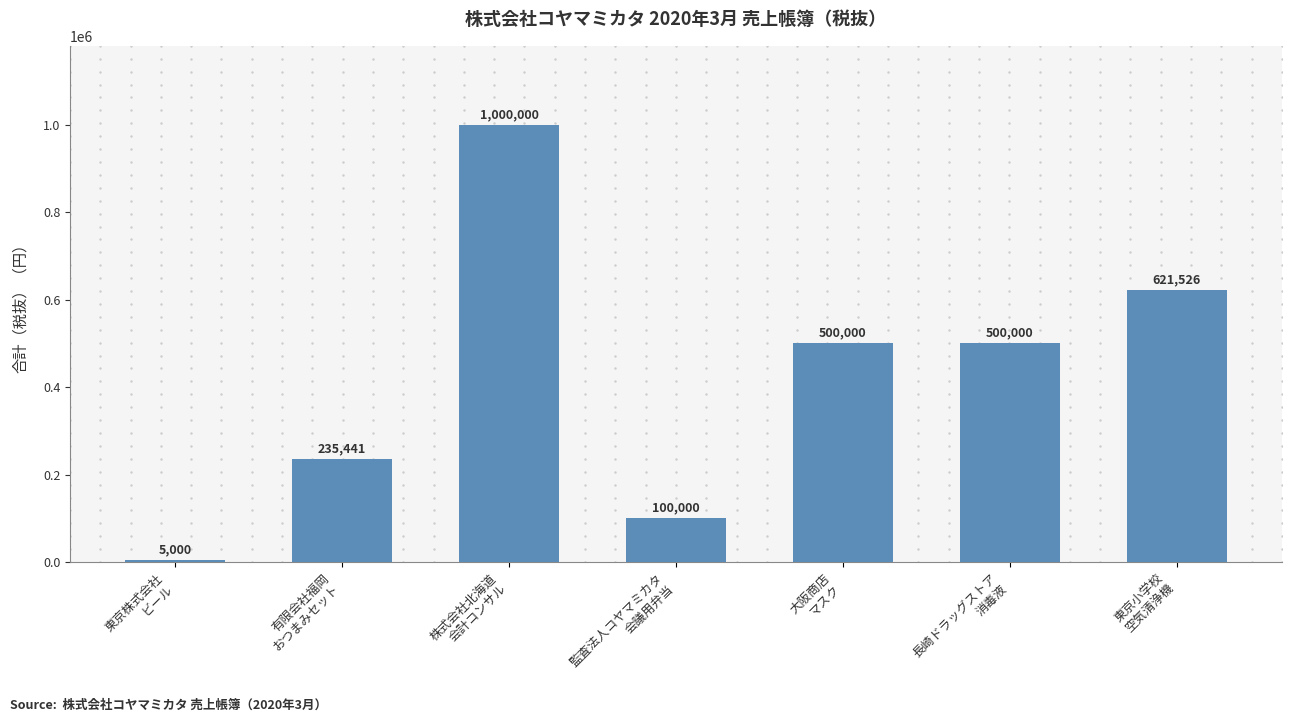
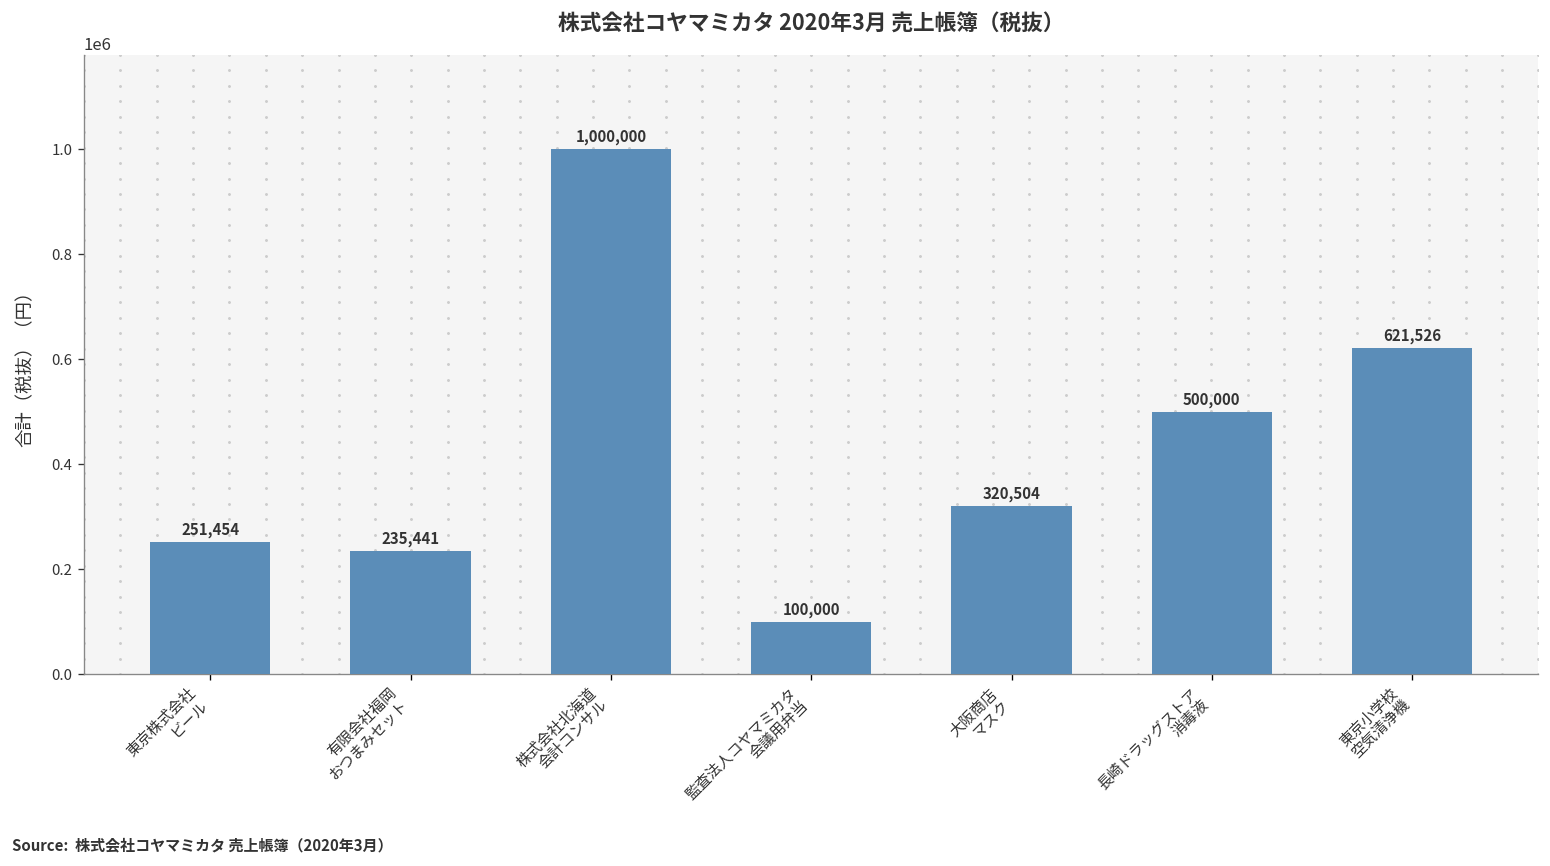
  {
-   "東京株式会社 ビール": "5,000",
+   "東京株式会社 ビール": "251,454",
    "有限会社福岡 おつまみセット": "235,441",
    "株式会社北海道 会計コンサル": "1,000,000",
    "監査法人コヤマミカタ 会議用弁当": "100,000",
-   "大阪商店 マスク": "500,000",
+   "大阪商店 マスク": "320,504",
    "長崎ドラッグストア 消毒液": "500,000",
    "東京小学校 空気清浄機": "621,526"
  }
